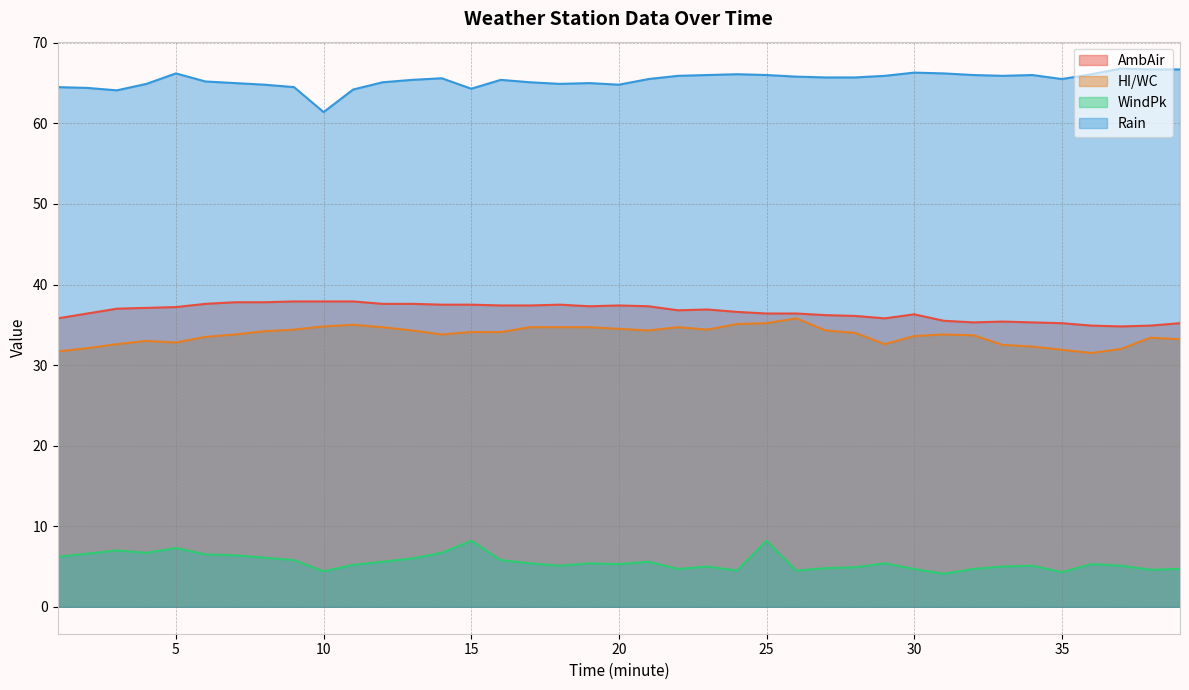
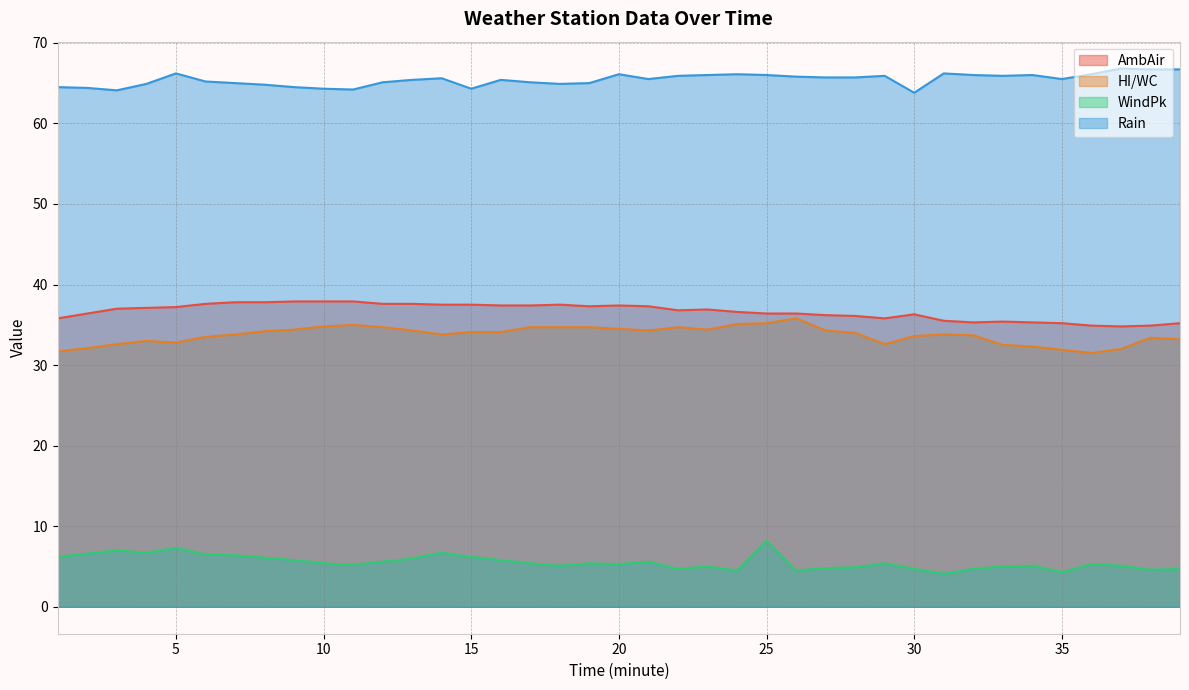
  {
    "WindPk": {
      "5": 7,
-     "10": 4,
-     "15": 8,
+     "10": 5,
+     "15": 6,
      "20": 5,
      "25": 8,
      "30": 5,
      "35": 4
    },
    "Rain": {
      "5": 66,
-     "10": 61,
+     "10": 64,
      "15": 64,
-     "20": 65,
+     "20": 66,
      "25": 66,
-     "30": 66,
+     "30": 64,
      "35": 66
    }
  }
